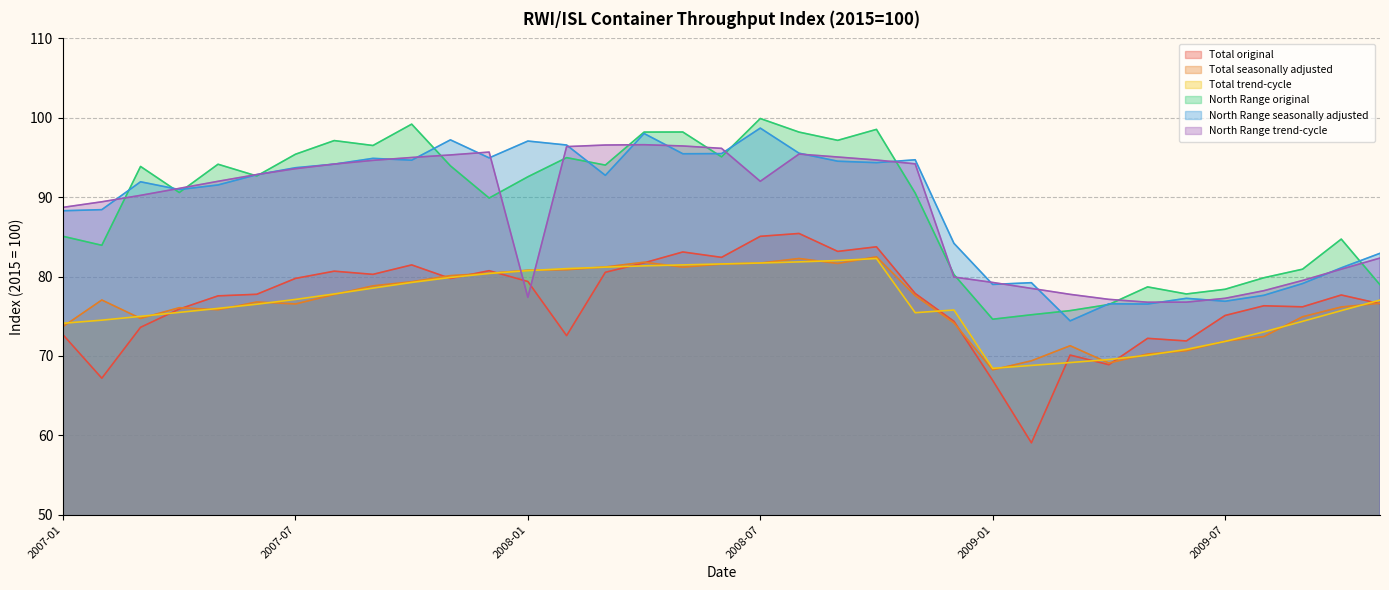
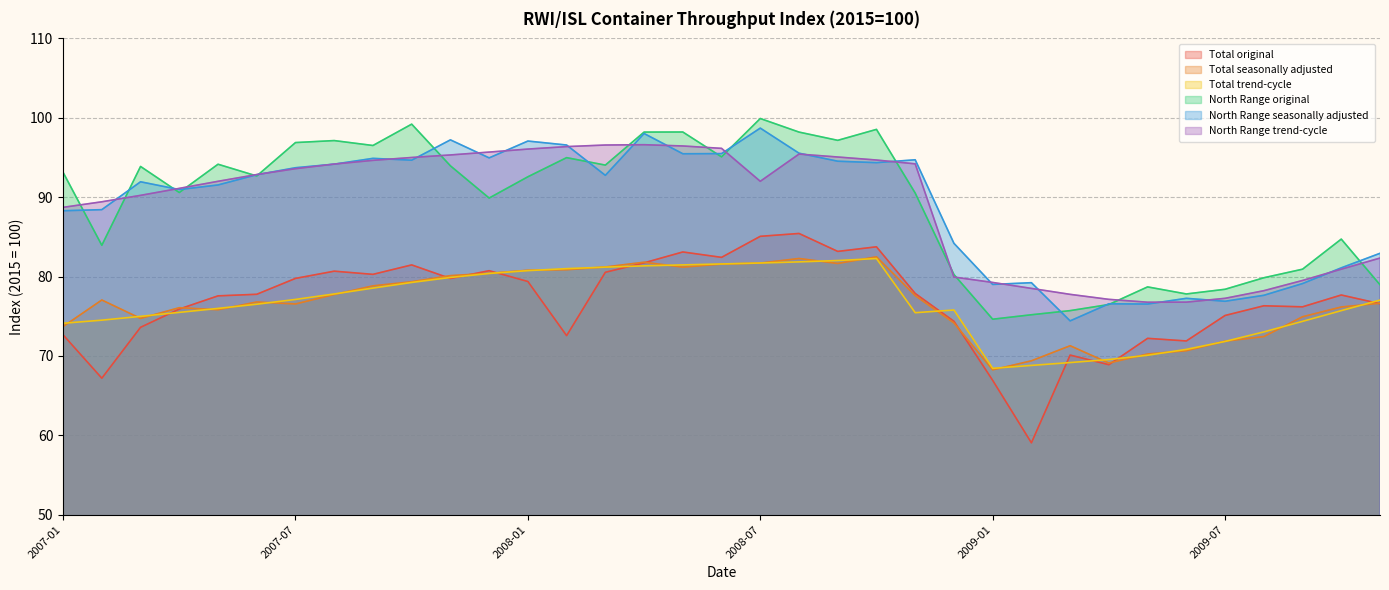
  {
    "North Range original": {
-     "2007-01": 85,
-     "2007-07": 95,
+     "2007-01": 93,
+     "2007-07": 97,
      "2008-01": 93,
      "2008-07": 100,
      "2009-01": 75,
      "2009-07": 78
    },
    "North Range seasonally adjusted": {
      "2007-01": 88,
      "2008-01": 97,
      "2008-07": 99,
      "2009-07": 77
    },
    "North Range trend-cycle": {
      "2007-01": 89,
-     "2008-01": 77,
+     "2008-01": 96,
      "2008-07": 92,
      "2009-07": 77
    }
  }
